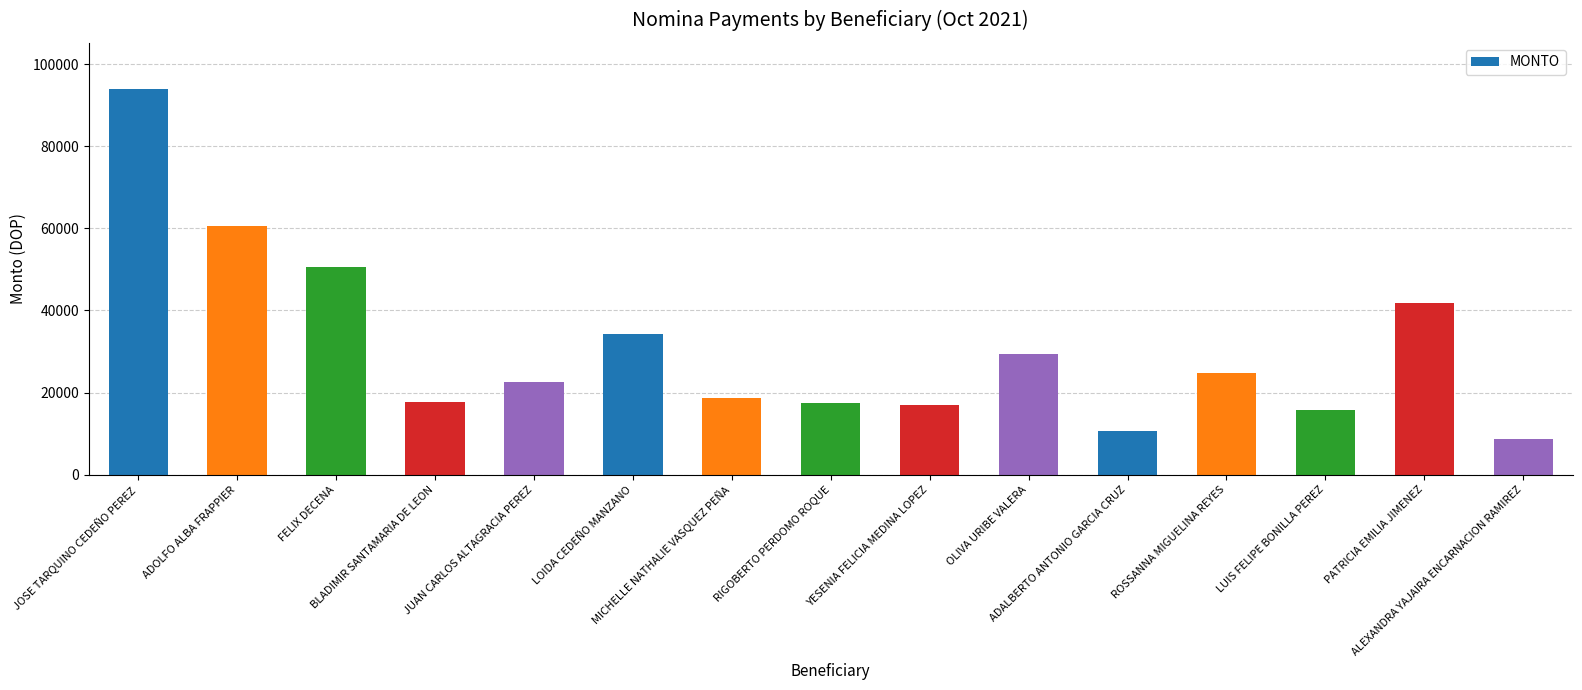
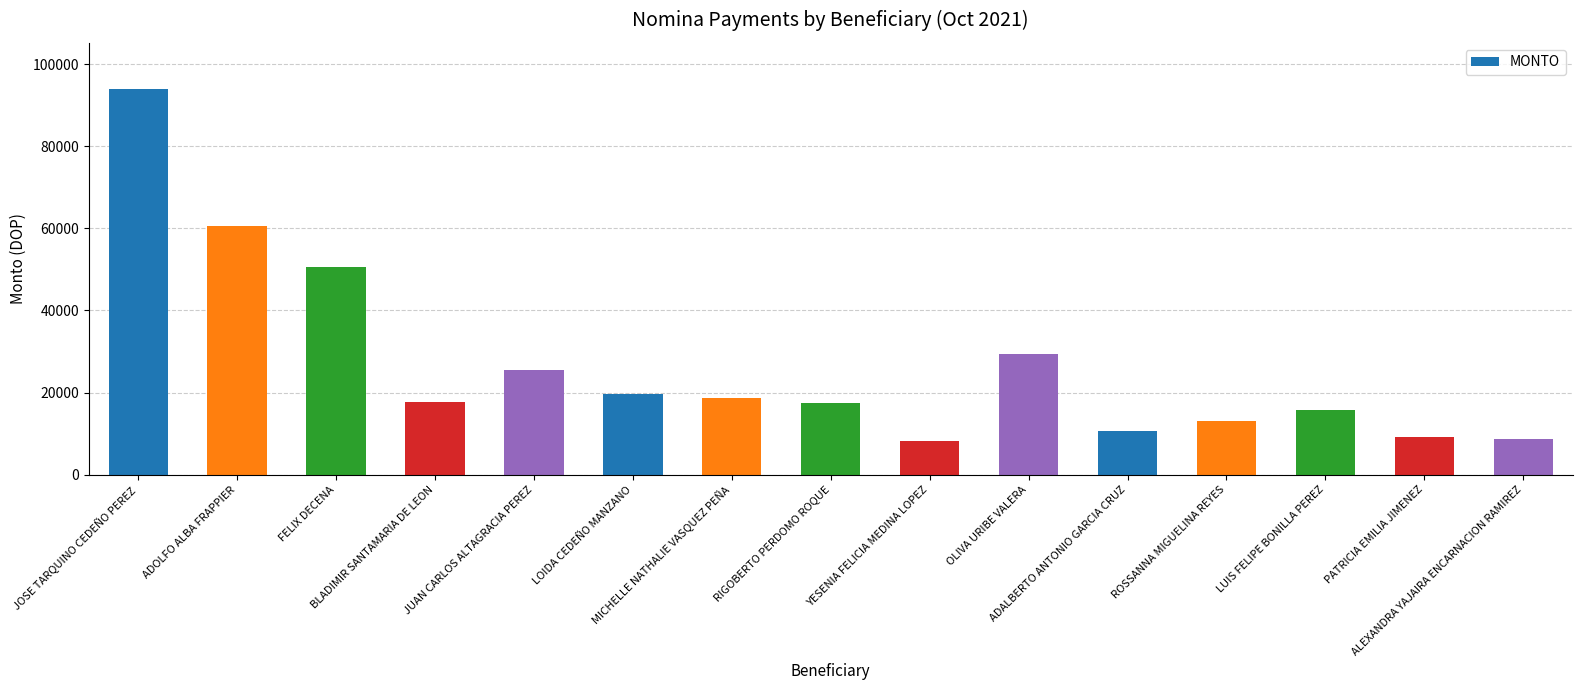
  {
    "JOSE TARQUINO CEDEÑO PEREZ": 94000,
    "ADOLFO ALBA FRAPPIER": 60000,
    "FELIX DECENA": 51000,
    "BLADIMIR SANTAMARIA DE LEON": 18000,
-   "JUAN CARLOS ALTAGRACIA PEREZ": 23000,
-   "LOIDA CEDEÑO MANZANO": 34000,
+   "JUAN CARLOS ALTAGRACIA PEREZ": 26000,
+   "LOIDA CEDEÑO MANZANO": 20000,
    "MICHELLE NATHALIE VASQUEZ PEÑA": 19000,
    "RIGOBERTO PERDOMO ROQUE": 18000,
-   "YESENIA FELICIA MEDINA LOPEZ": 17000,
+   "YESENIA FELICIA MEDINA LOPEZ": 8000,
    "OLIVA URIBE VALERA": 29000,
    "ADALBERTO ANTONIO GARCIA CRUZ": 11000,
-   "ROSSANNA MIGUELINA REYES": 25000,
+   "ROSSANNA MIGUELINA REYES": 13000,
    "LUIS FELIPE BONILLA PEREZ": 16000,
-   "PATRICIA EMILIA JIMENEZ": 42000,
+   "PATRICIA EMILIA JIMENEZ": 9000,
    "ALEXANDRA YAJAIRA ENCARNACION RAMIREZ": 9000
  }
